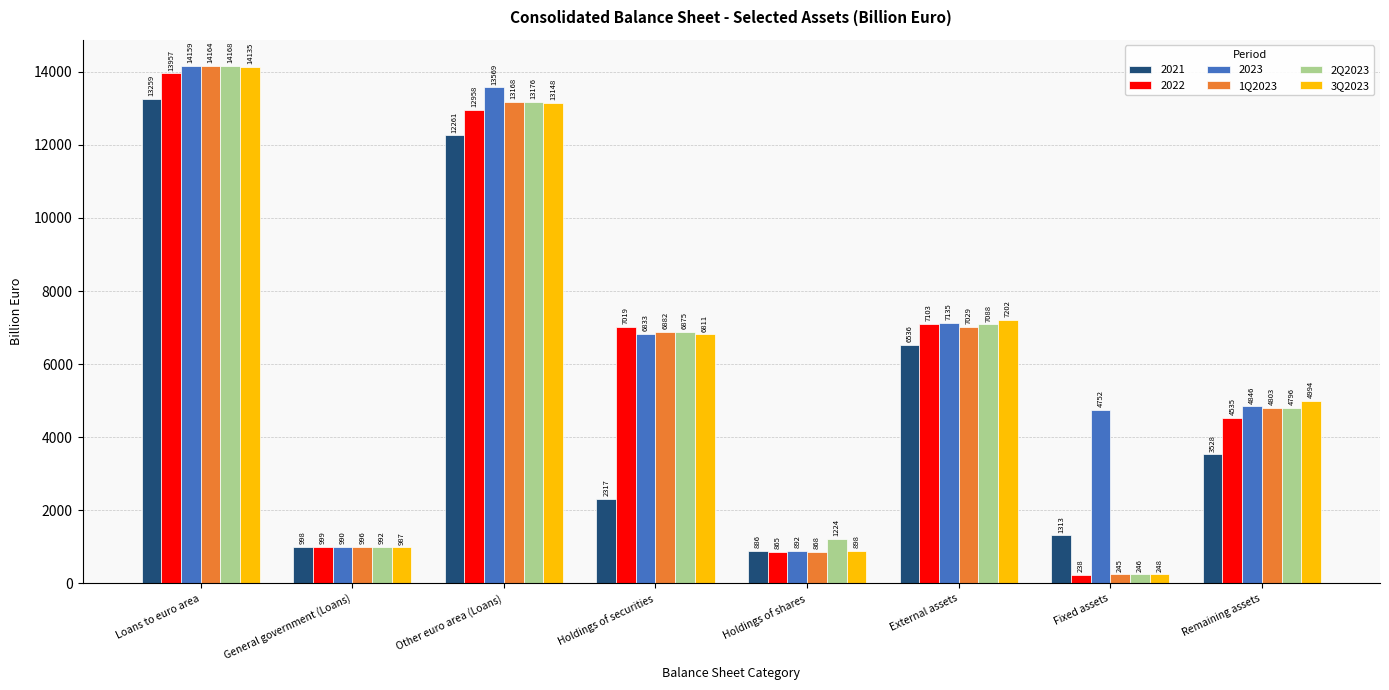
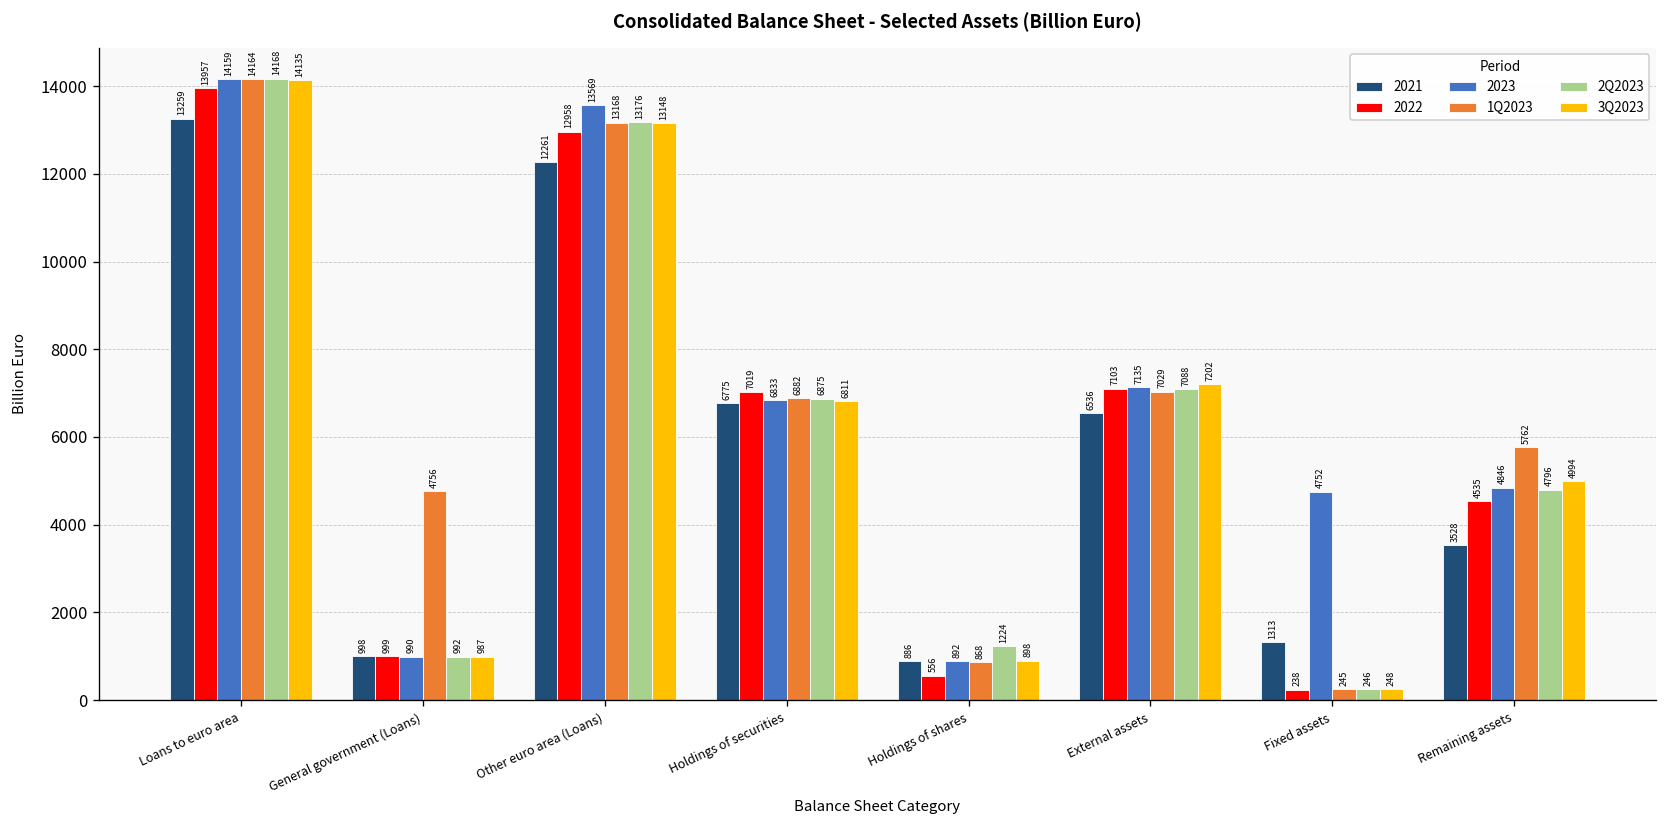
  {
    "2021": {
      "Loans to euro area": 13259,
      "General government (Loans)": 998,
      "Other euro area (Loans)": 12261,
-     "Holdings of securities": 2317,
+     "Holdings of securities": 6775,
      "Holdings of shares": 886,
      "External assets": 6536,
      "Fixed assets": 1313,
      "Remaining assets": 3528
    },
    "2022": {
      "Loans to euro area": 13957,
      "General government (Loans)": 999,
      "Other euro area (Loans)": 12958,
      "Holdings of securities": 7019,
-     "Holdings of shares": 865,
+     "Holdings of shares": 556,
      "External assets": 7103,
      "Fixed assets": 238,
      "Remaining assets": 4535
    },
    "2023": {
      "Loans to euro area": 14159,
      "General government (Loans)": 990,
      "Other euro area (Loans)": 13569,
      "Holdings of securities": 6833,
      "Holdings of shares": 892,
      "External assets": 7135,
      "Fixed assets": 4752,
      "Remaining assets": 4846
    },
    "1Q2023": {
      "Loans to euro area": 14164,
-     "General government (Loans)": 996,
+     "General government (Loans)": 4756,
      "Other euro area (Loans)": 13168,
      "Holdings of securities": 6882,
      "Holdings of shares": 868,
      "External assets": 7029,
      "Fixed assets": 245,
-     "Remaining assets": 4803
+     "Remaining assets": 5762
    },
    "2Q2023": {
      "Loans to euro area": 14168,
      "General government (Loans)": 992,
      "Other euro area (Loans)": 13176,
      "Holdings of securities": 6875,
      "Holdings of shares": 1224,
      "External assets": 7088,
      "Fixed assets": 246,
      "Remaining assets": 4796
    },
    "3Q2023": {
      "Loans to euro area": 14135,
      "General government (Loans)": 987,
      "Other euro area (Loans)": 13148,
      "Holdings of securities": 6811,
      "Holdings of shares": 898,
      "External assets": 7202,
      "Fixed assets": 248,
      "Remaining assets": 4994
    }
  }
